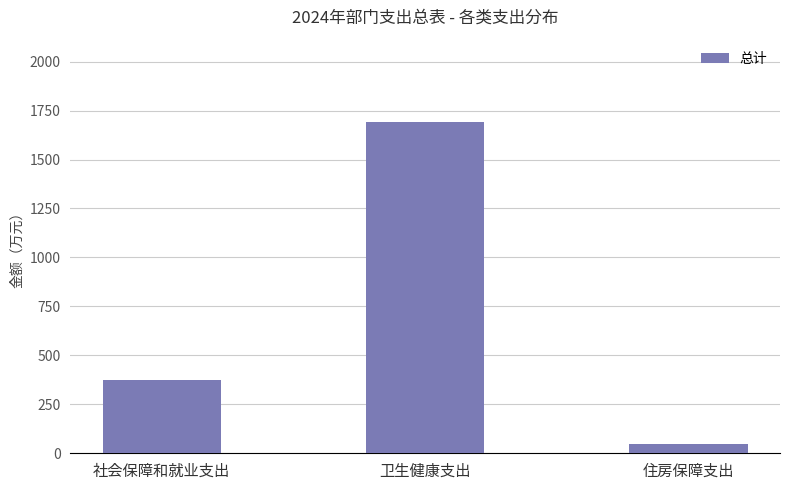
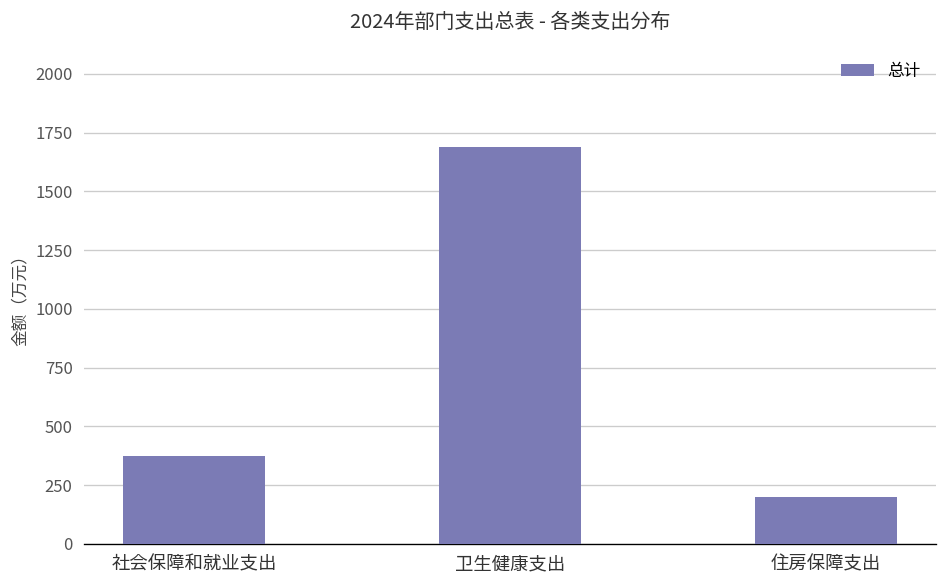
  {
    "社会保障和就业支出": 380,
    "卫生健康支出": 1690,
-   "住房保障支出": 50
+   "住房保障支出": 200
  }
